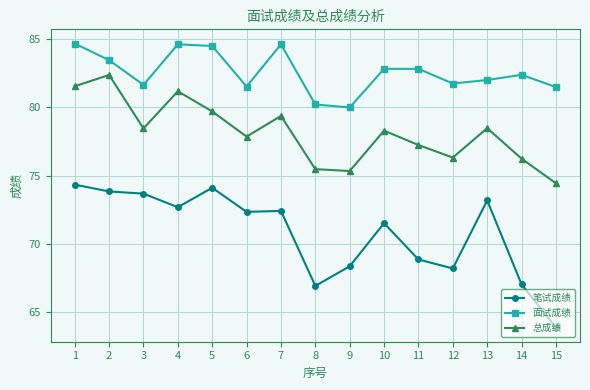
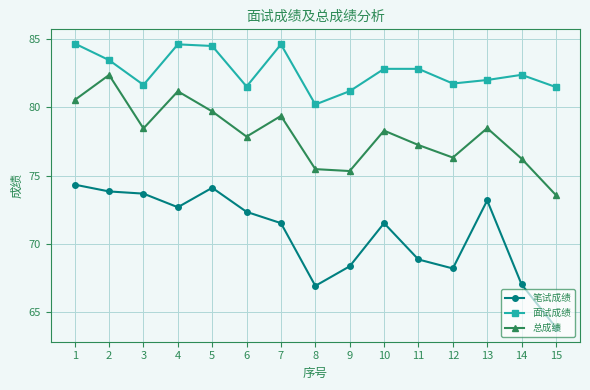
  {
    "笔试成绩": {
      "1": 74.3,
      "2": 73.8,
      "3": 73.7,
      "4": 72.7,
      "5": 74.1,
      "6": 72.3,
-     "7": 72.4,
+     "7": 71.5,
      "8": 66.9,
      "9": 68.3,
      "10": 71.5,
      "11": 68.8,
      "12": 68.2,
      "13": 73.2,
      "14": 67.0
    },
    "面试成绩": {
      "1": 84.7,
      "2": 83.5,
      "3": 81.7,
      "4": 84.6,
      "5": 84.5,
      "6": 81.5,
      "7": 84.6,
      "8": 80.2,
-     "9": 80.0,
+     "9": 81.2,
      "10": 82.8,
      "11": 82.8,
      "12": 81.8,
      "13": 82.0,
      "14": 82.4,
      "15": 81.5
    },
    "总成绩": {
-     "1": 81.6,
+     "1": 80.6,
      "2": 82.4,
      "3": 78.5,
      "4": 81.2,
      "5": 79.7,
      "6": 77.9,
      "7": 79.4,
      "8": 75.5,
      "9": 75.3,
      "10": 78.3,
      "11": 77.2,
      "12": 76.3,
      "13": 78.5,
      "14": 76.2,
-     "15": 74.4
+     "15": 73.6
    }
  }
